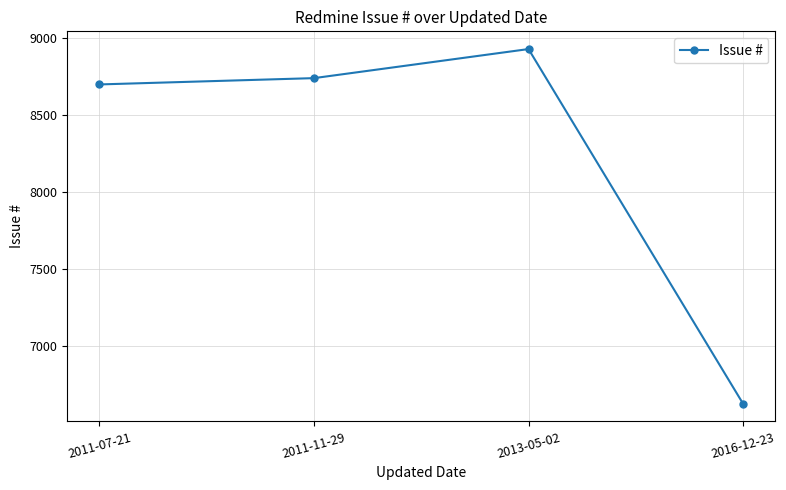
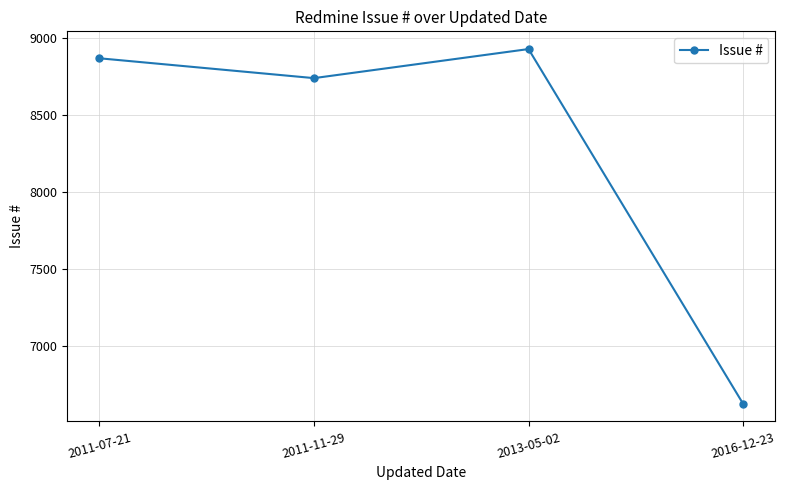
  {
-   "2011-07-21": 8700,
+   "2011-07-21": 8870,
    "2011-11-29": 8740,
    "2013-05-02": 8930,
    "2016-12-23": 6620
  }
